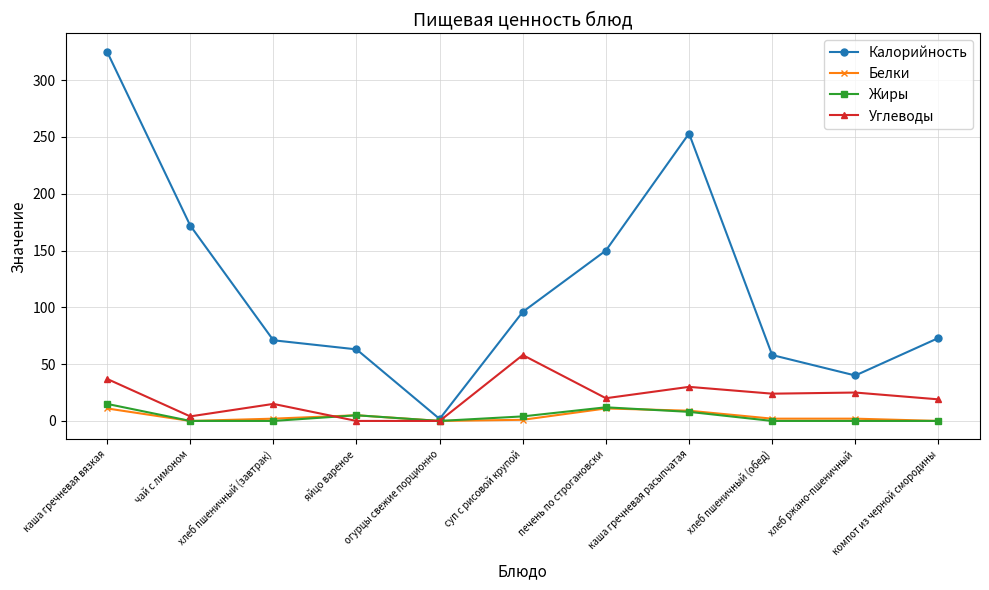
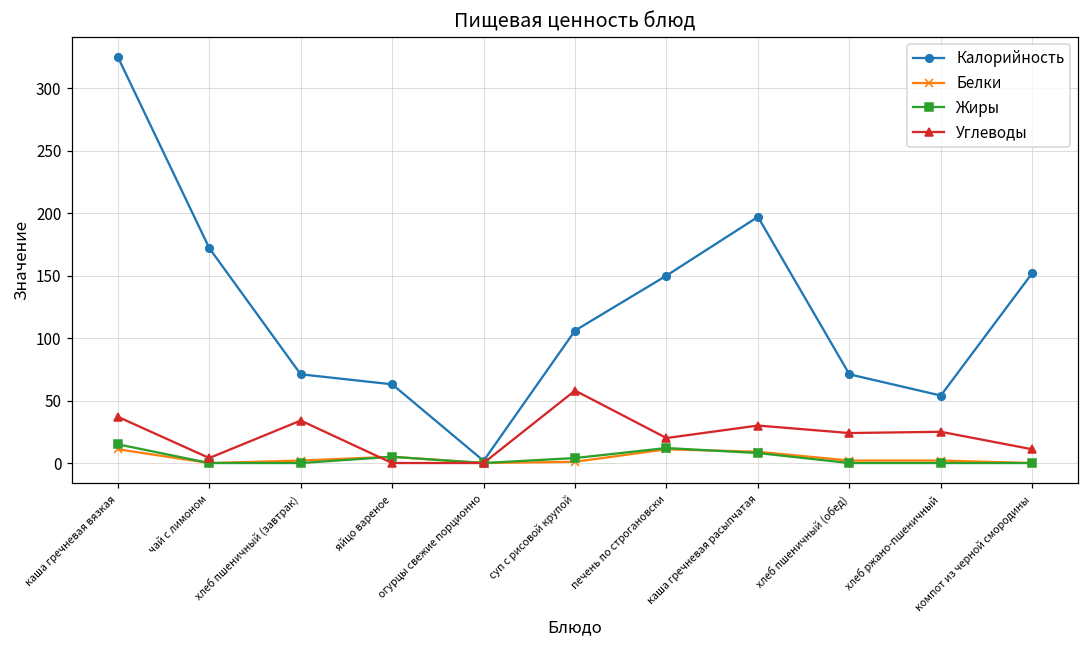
  {
    "Калорийность": {
      "каша гречневая вязкая": 325,
      "чай с лимоном": 172,
      "хлеб пшеничный (завтрак)": 71,
      "яйцо вареное": 63,
-     "суп с рисовой крупой": 96,
+     "суп с рисовой крупой": 106,
      "печень по строгановски": 150,
-     "каша гречневая расыпчатая": 253,
-     "хлеб пшеничный (обед)": 58,
-     "хлеб ржано-пшеничный": 40,
-     "компот из черной смородины": 73
+     "каша гречневая расыпчатая": 197,
+     "хлеб пшеничный (обед)": 71,
+     "хлеб ржано-пшеничный": 54,
+     "компот из черной смородины": 152
    },
    "Белки": {
      "каша гречневая вязкая": 11,
      "суп с рисовой крупой": 1
    },
    "Жиры": {
      "каша гречневая вязкая": 15,
      "суп с рисовой крупой": 4
    },
    "Углеводы": {
      "каша гречневая вязкая": 37,
      "чай с лимоном": 4,
-     "хлеб пшеничный (завтрак)": 15,
+     "хлеб пшеничный (завтрак)": 34,
      "яйцо вареное": 0,
      "суп с рисовой крупой": 58,
      "печень по строгановски": 20,
      "каша гречневая расыпчатая": 30,
      "хлеб пшеничный (обед)": 24,
      "хлеб ржано-пшеничный": 25,
-     "компот из черной смородины": 19
+     "компот из черной смородины": 11
    }
  }
